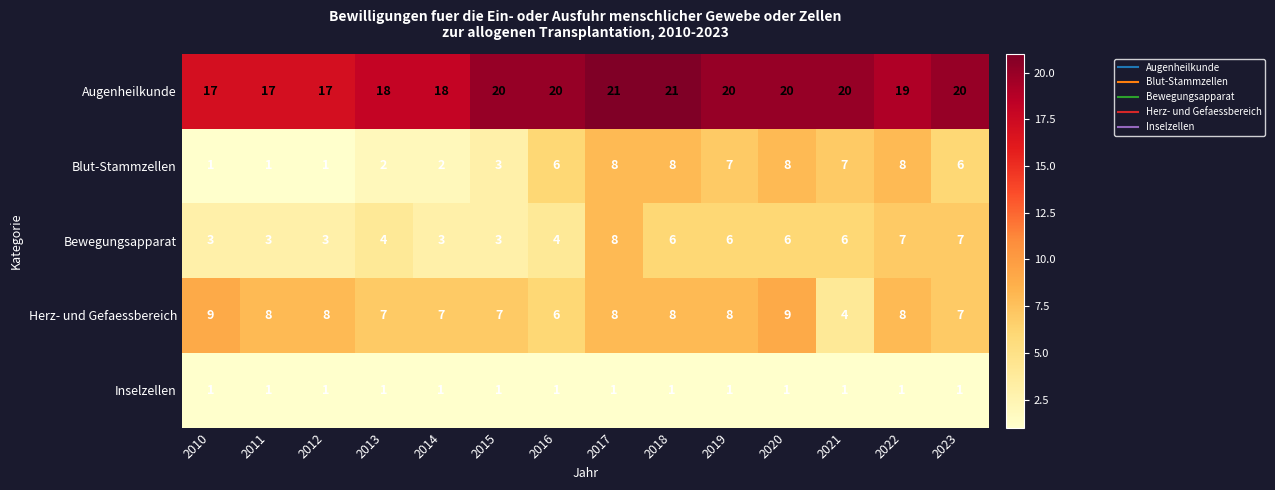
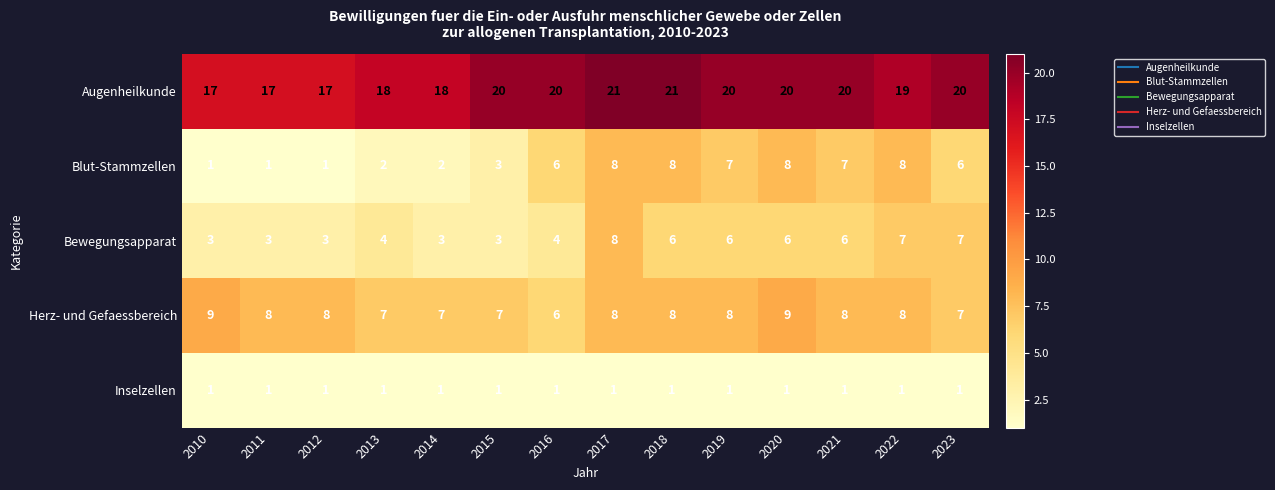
  {
    "Augenheilkunde": {
      "2010": 17,
      "2011": 17,
      "2012": 17,
      "2013": 18,
      "2014": 18,
      "2015": 20,
      "2016": 20,
      "2017": 21,
      "2018": 21,
      "2019": 20,
      "2020": 20,
      "2021": 20,
      "2022": 19,
      "2023": 20
    },
    "Blut-Stammzellen": {
      "2010": 1,
      "2011": 1,
      "2012": 1,
      "2013": 2,
      "2014": 2,
      "2015": 3,
      "2016": 6,
      "2017": 8,
      "2018": 8,
      "2019": 7,
      "2020": 8,
      "2021": 7,
      "2022": 8,
      "2023": 6
    },
    "Bewegungsapparat": {
      "2010": 3,
      "2011": 3,
      "2012": 3,
      "2013": 4,
      "2014": 3,
      "2015": 3,
      "2016": 4,
      "2017": 8,
      "2018": 6,
      "2019": 6,
      "2020": 6,
      "2021": 6,
      "2022": 7,
      "2023": 7
    },
    "Herz- und Gefaessbereich": {
      "2010": 9,
      "2011": 8,
      "2012": 8,
      "2013": 7,
      "2014": 7,
      "2015": 7,
      "2016": 6,
      "2017": 8,
      "2018": 8,
      "2019": 8,
      "2020": 9,
-     "2021": 4,
+     "2021": 8,
      "2022": 8,
      "2023": 7
    },
    "Inselzellen": {
      "2010": 1,
      "2011": 1,
      "2012": 1,
      "2013": 1,
      "2014": 1,
      "2015": 1,
      "2016": 1,
      "2017": 1,
      "2018": 1,
      "2019": 1,
      "2020": 1,
      "2021": 1,
      "2022": 1,
      "2023": 1
    }
  }
